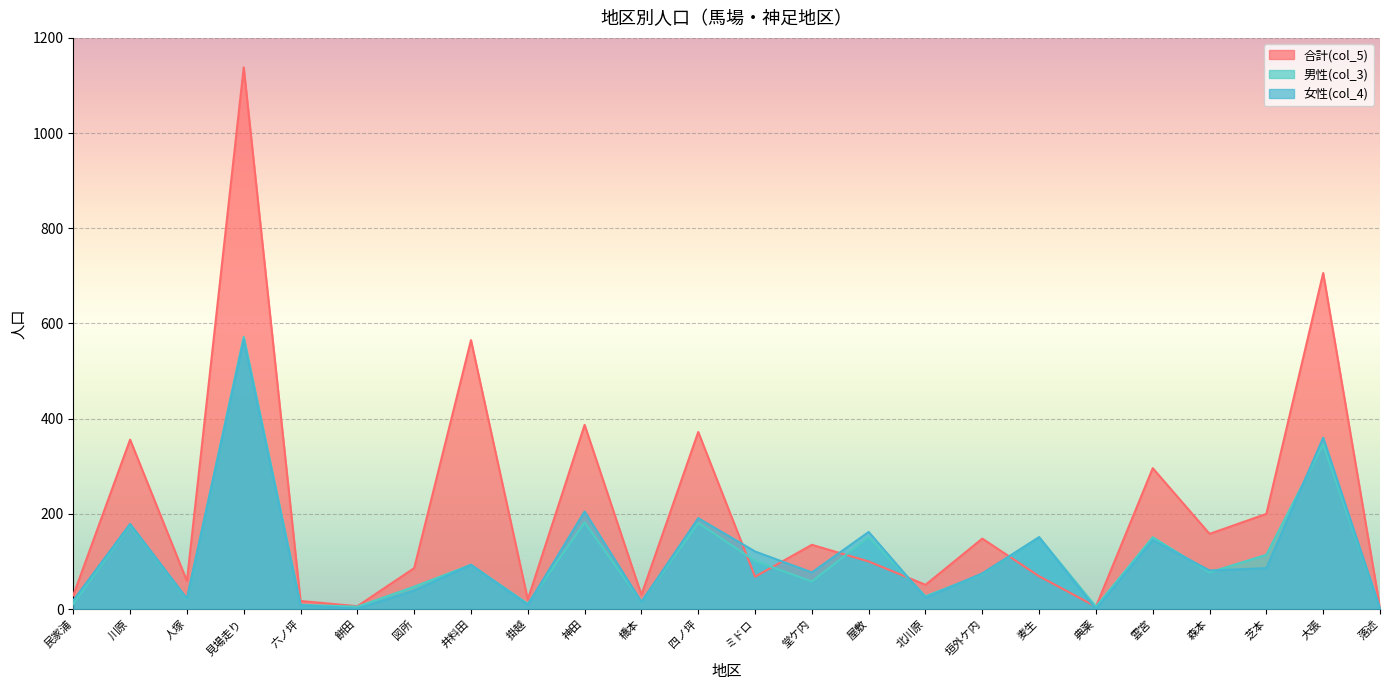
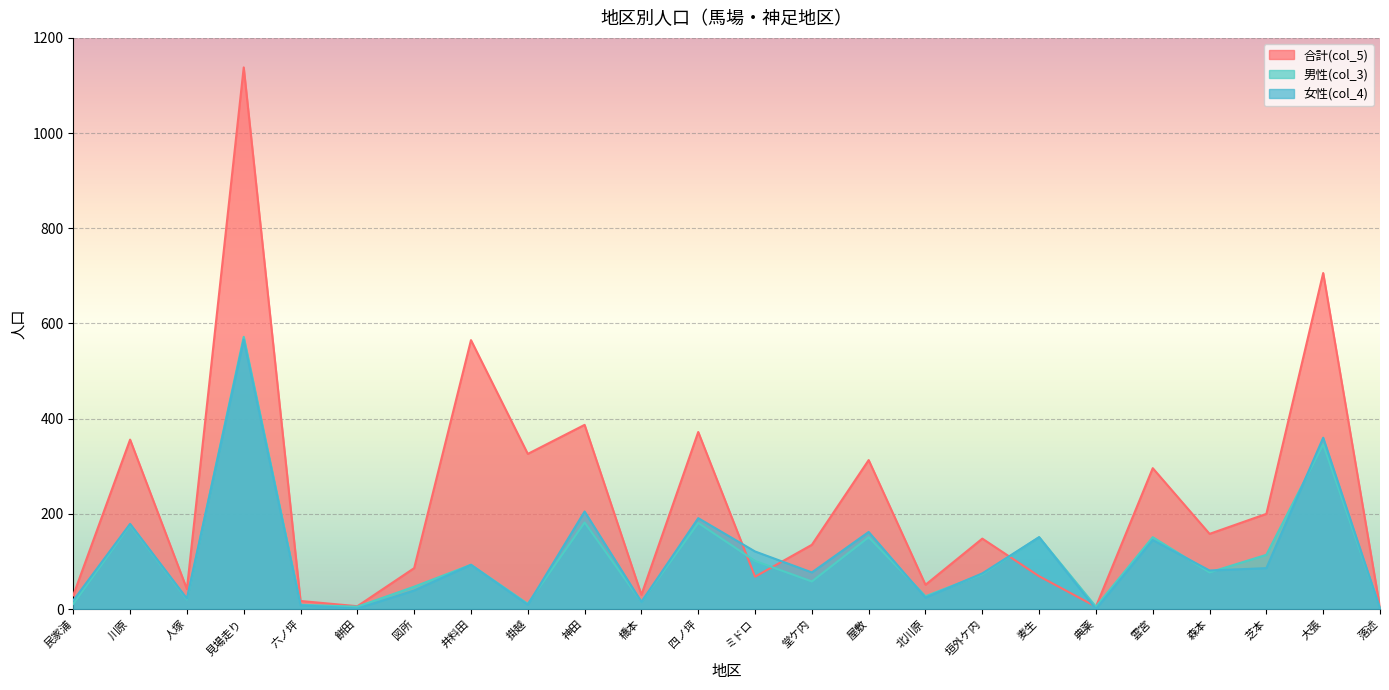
  {
    "合計(col_5)": {
      "民家浦": 30,
      "川原": 360,
-     "人塚": 60,
+     "人塚": 40,
      "見場走り": 1140,
      "六ノ坪": 20,
      "図所": 90,
      "井料田": 570,
-     "掛越": 20,
+     "掛越": 330,
      "神田": 390,
      "橋本": 30,
      "四ノ坪": 370,
      "ミドロ": 70,
      "堂ケ内": 140,
-     "屋敷": 100,
+     "屋敷": 310,
      "北川原": 50,
      "垣外ケ内": 150,
      "麦生": 70,
      "雲宮": 300,
      "森本": 160,
      "芝本": 200,
      "大張": 710
    }
  }
